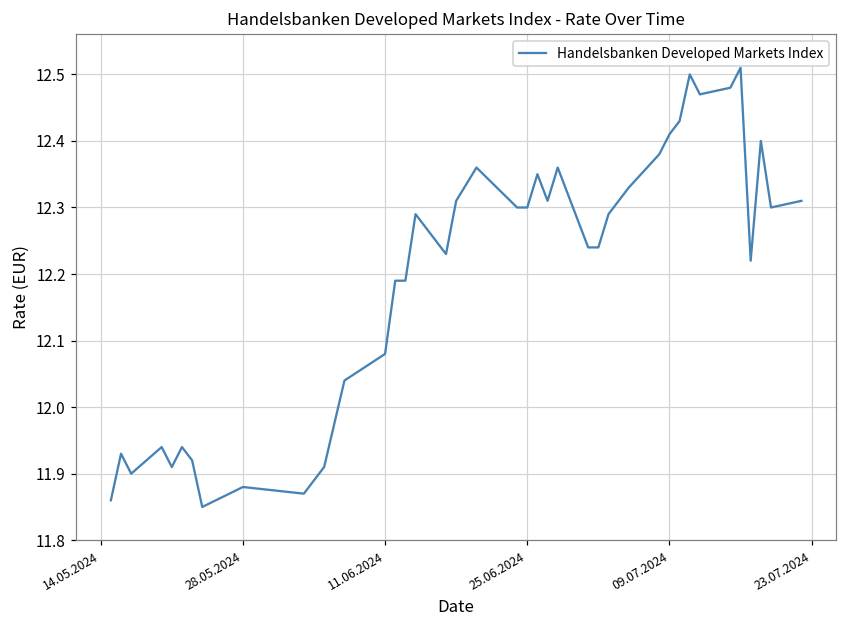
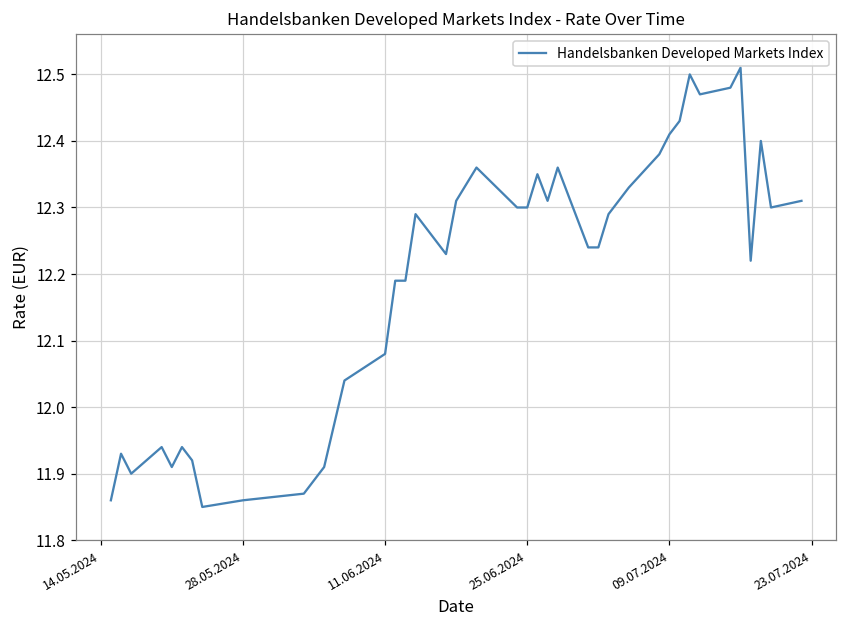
  {
-   "28.05.2024": 11.88,
+   "28.05.2024": 11.86,
    "11.06.2024": 12.08,
    "25.06.2024": 12.30,
    "09.07.2024": 12.41
  }
